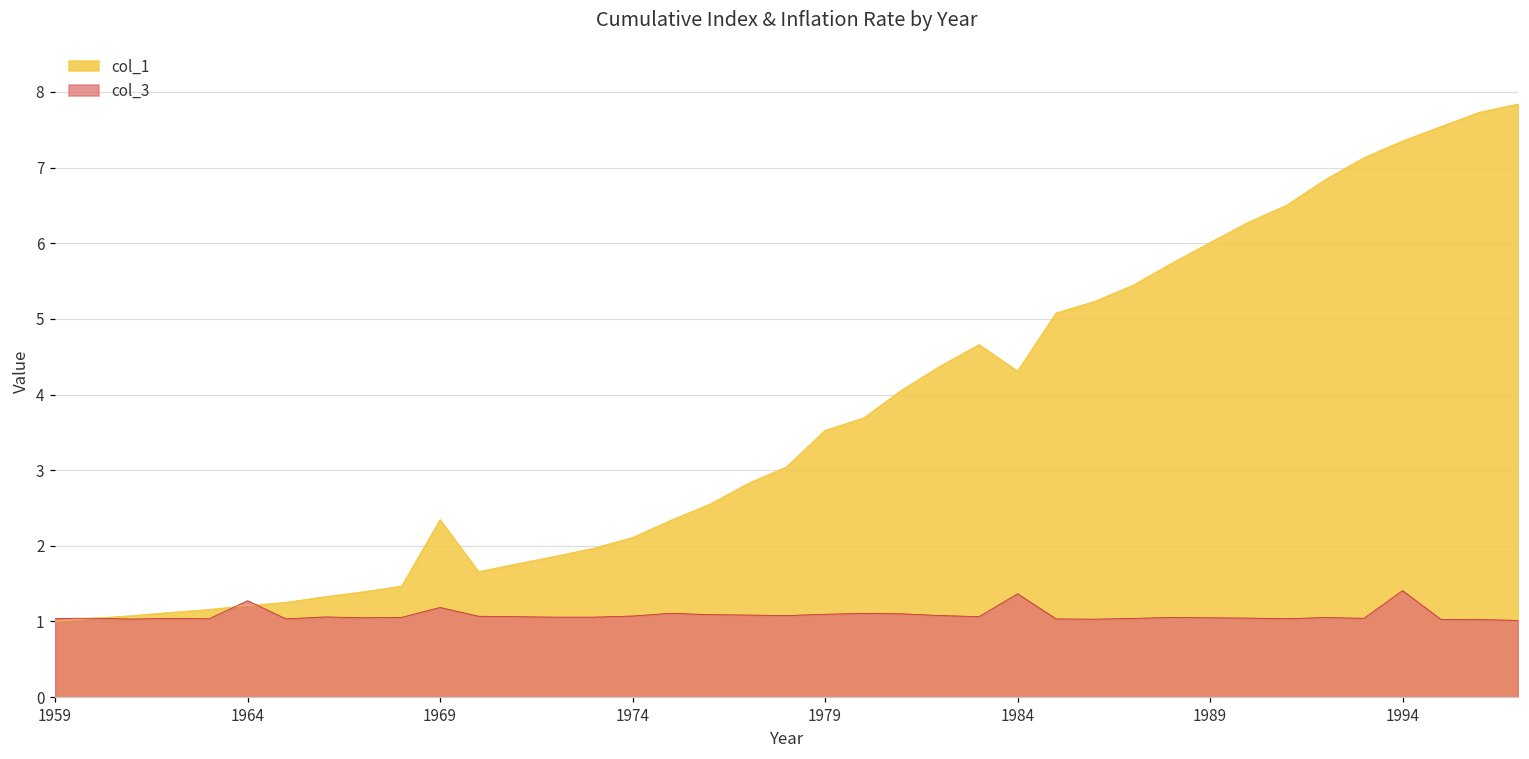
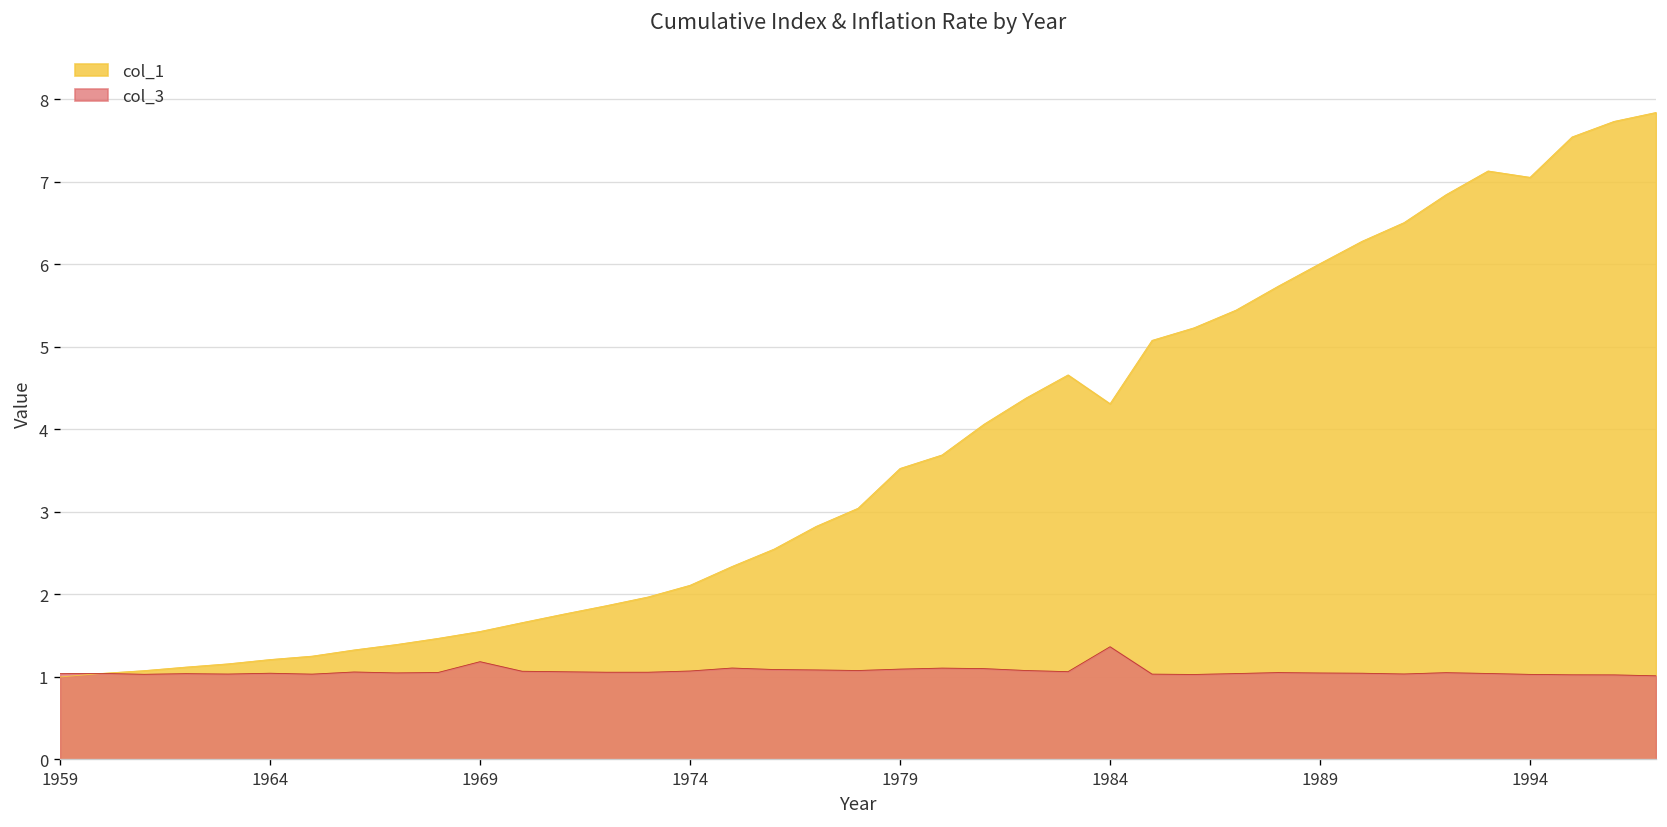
  {
    "col_1": {
      "1959": 1.0,
      "1964": 1.2,
-     "1969": 2.3,
+     "1969": 1.6,
      "1974": 2.1,
      "1979": 3.5,
      "1984": 4.3,
      "1989": 6.0,
-     "1994": 7.4
+     "1994": 7.1
    },
    "col_3": {
      "1959": 1.0,
-     "1964": 1.3,
+     "1964": 1.0,
      "1969": 1.2,
      "1974": 1.1,
      "1979": 1.1,
      "1984": 1.4,
      "1989": 1.0,
-     "1994": 1.4
+     "1994": 1.0
    }
  }
